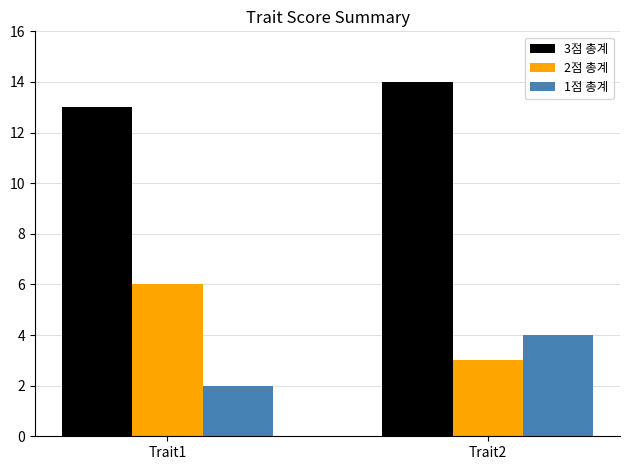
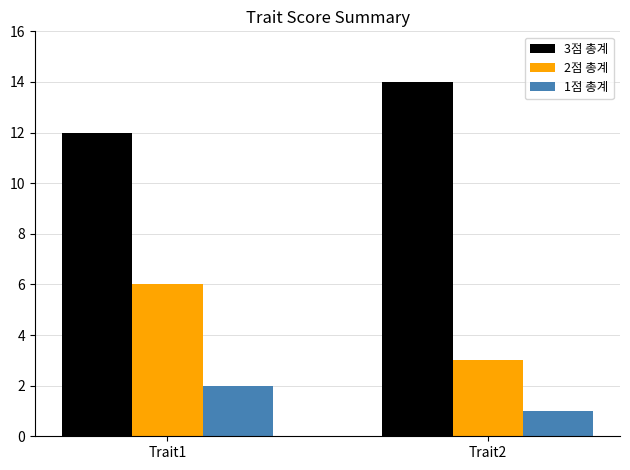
  {
    "3점 총계": {
-     "Trait1": 13,
+     "Trait1": 12,
      "Trait2": 14
    },
    "2점 총계": {
      "Trait1": 6,
      "Trait2": 3
    },
    "1점 총계": {
      "Trait1": 2,
-     "Trait2": 4
+     "Trait2": 1
    }
  }
